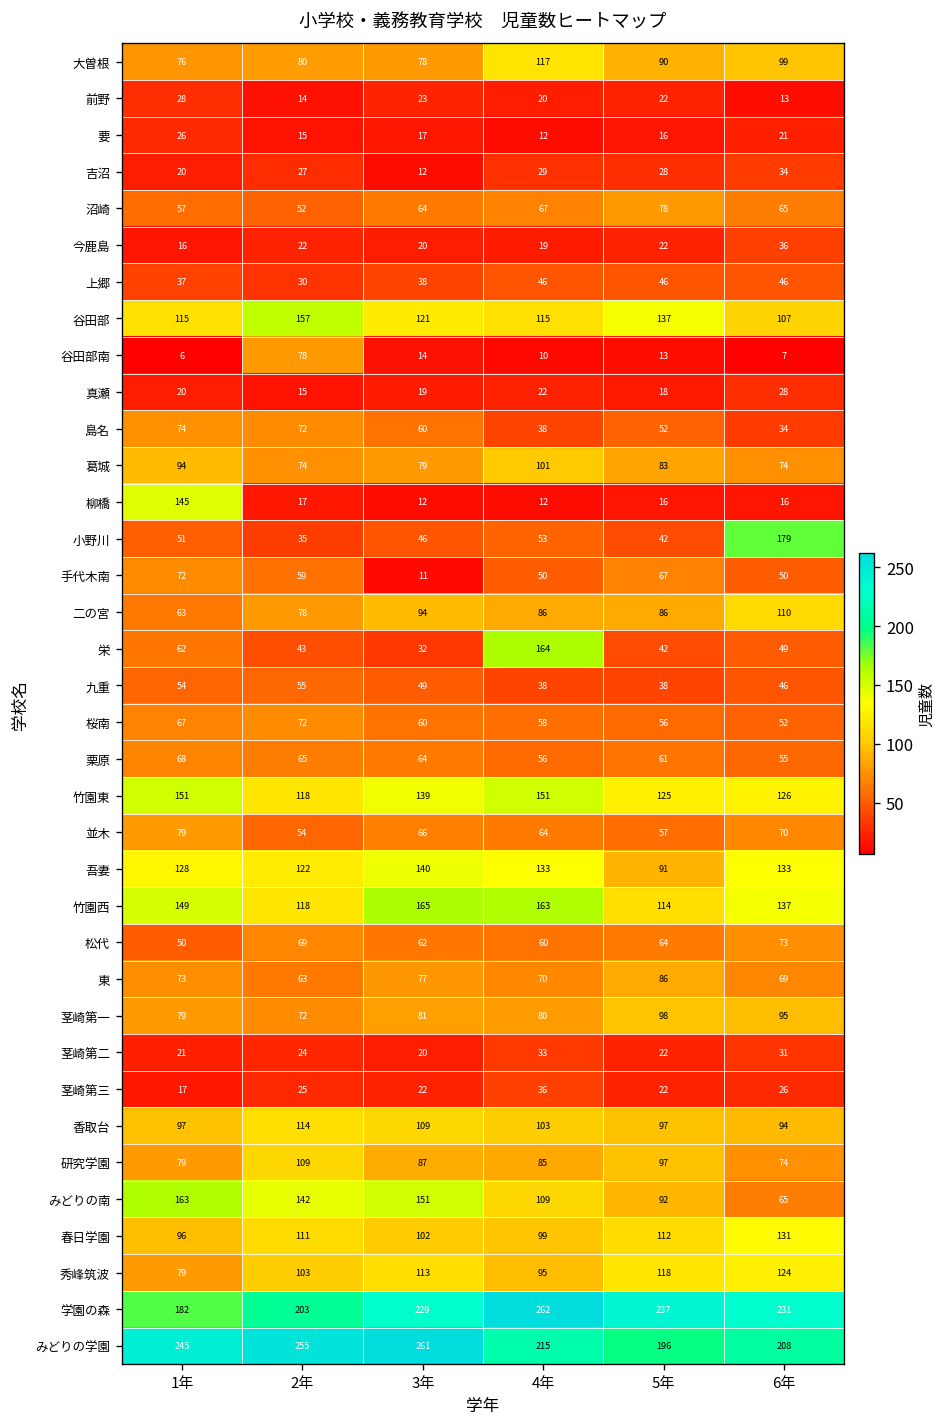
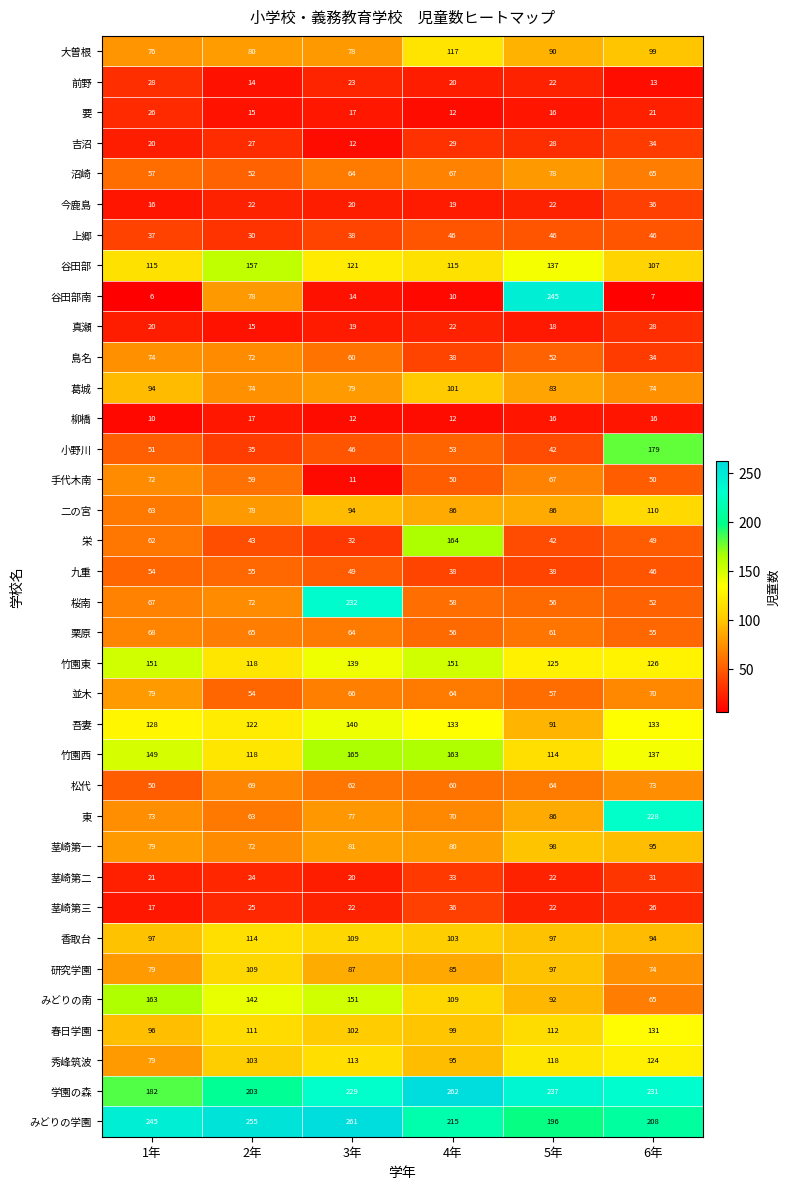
  {
    "谷田部南": {
      "1年": 6,
      "2年": 78,
      "3年": 14,
      "4年": 10,
-     "5年": 13,
+     "5年": 245,
      "6年": 7
    },
    "柳橋": {
-     "1年": 145,
+     "1年": 10,
      "2年": 17,
      "3年": 12,
      "4年": 12,
      "5年": 16,
      "6年": 16
    },
    "桜南": {
      "1年": 67,
      "2年": 72,
-     "3年": 60,
+     "3年": 232,
      "4年": 58,
      "5年": 56,
      "6年": 52
    },
    "東": {
      "1年": 73,
      "2年": 63,
      "3年": 77,
      "4年": 70,
      "5年": 86,
-     "6年": 69
+     "6年": 228
    }
  }
